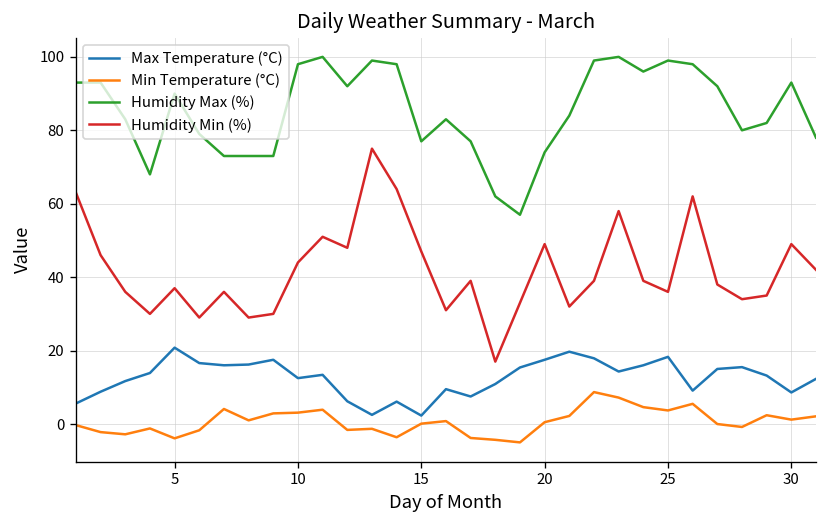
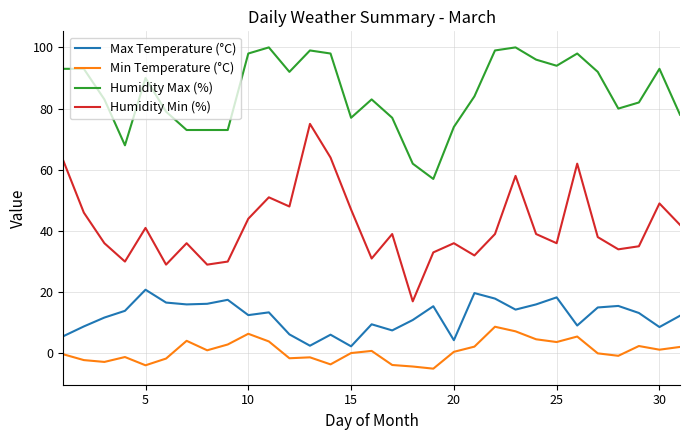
  {
    "Max Temperature (°C)": {
      "5": 21,
      "10": 13,
      "15": 2,
-     "20": 18,
+     "20": 4,
      "25": 18,
      "30": 9
    },
    "Min Temperature (°C)": {
      "5": -4,
-     "10": 3,
+     "10": 6,
      "15": 0,
      "20": 1,
      "25": 4,
      "30": 1
    },
    "Humidity Max (%)": {
      "10": 98,
      "15": 77,
      "20": 74,
-     "25": 99,
+     "25": 94,
      "30": 93
    },
    "Humidity Min (%)": {
-     "5": 37,
+     "5": 41,
      "10": 44,
      "15": 47,
-     "20": 49,
+     "20": 36,
      "25": 36,
      "30": 49
    }
  }
